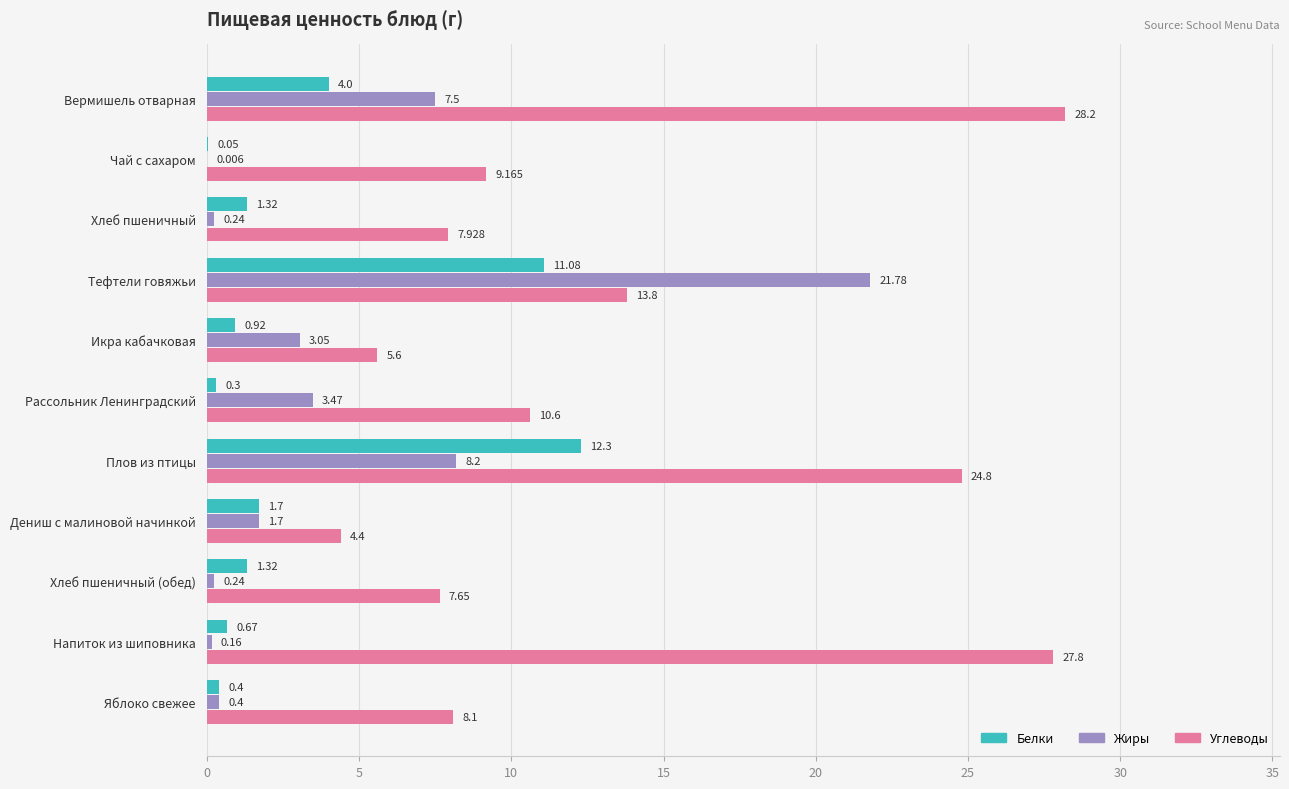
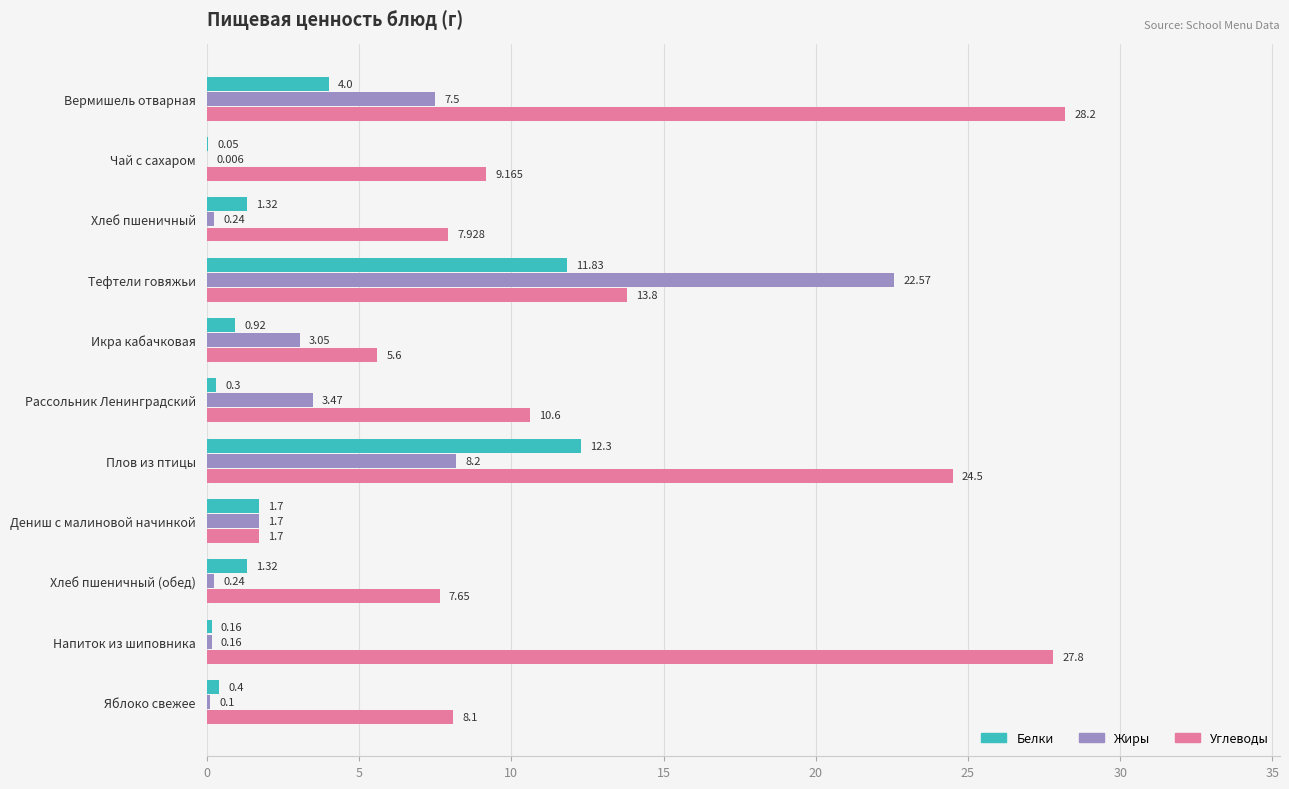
  {
    "Белки": {
      "Вермишель отварная": 4.0,
      "Чай с сахаром": 0.05,
      "Хлеб пшеничный": 1.32,
-     "Тефтели говяжьи": 11.08,
+     "Тефтели говяжьи": 11.83,
      "Икра кабачковая": 0.92,
      "Рассольник Ленинградский": 0.3,
      "Плов из птицы": 12.3,
      "Дениш с малиновой начинкой": 1.7,
      "Хлеб пшеничный (обед)": 1.32,
-     "Напиток из шиповника": 0.67,
+     "Напиток из шиповника": 0.16,
      "Яблоко свежее": 0.4
    },
    "Жиры": {
      "Вермишель отварная": 7.5,
      "Чай с сахаром": 0.006,
      "Хлеб пшеничный": 0.24,
-     "Тефтели говяжьи": 21.78,
+     "Тефтели говяжьи": 22.57,
      "Икра кабачковая": 3.05,
      "Рассольник Ленинградский": 3.47,
      "Плов из птицы": 8.2,
      "Дениш с малиновой начинкой": 1.7,
      "Хлеб пшеничный (обед)": 0.24,
      "Напиток из шиповника": 0.16,
-     "Яблоко свежее": 0.4
+     "Яблоко свежее": 0.1
    },
    "Углеводы": {
      "Вермишель отварная": 28.2,
      "Чай с сахаром": 9.165,
      "Хлеб пшеничный": 7.928,
      "Тефтели говяжьи": 13.8,
      "Икра кабачковая": 5.6,
      "Рассольник Ленинградский": 10.6,
-     "Плов из птицы": 24.8,
-     "Дениш с малиновой начинкой": 4.4,
+     "Плов из птицы": 24.5,
+     "Дениш с малиновой начинкой": 1.7,
      "Хлеб пшеничный (обед)": 7.65,
      "Напиток из шиповника": 27.8,
      "Яблоко свежее": 8.1
    }
  }
